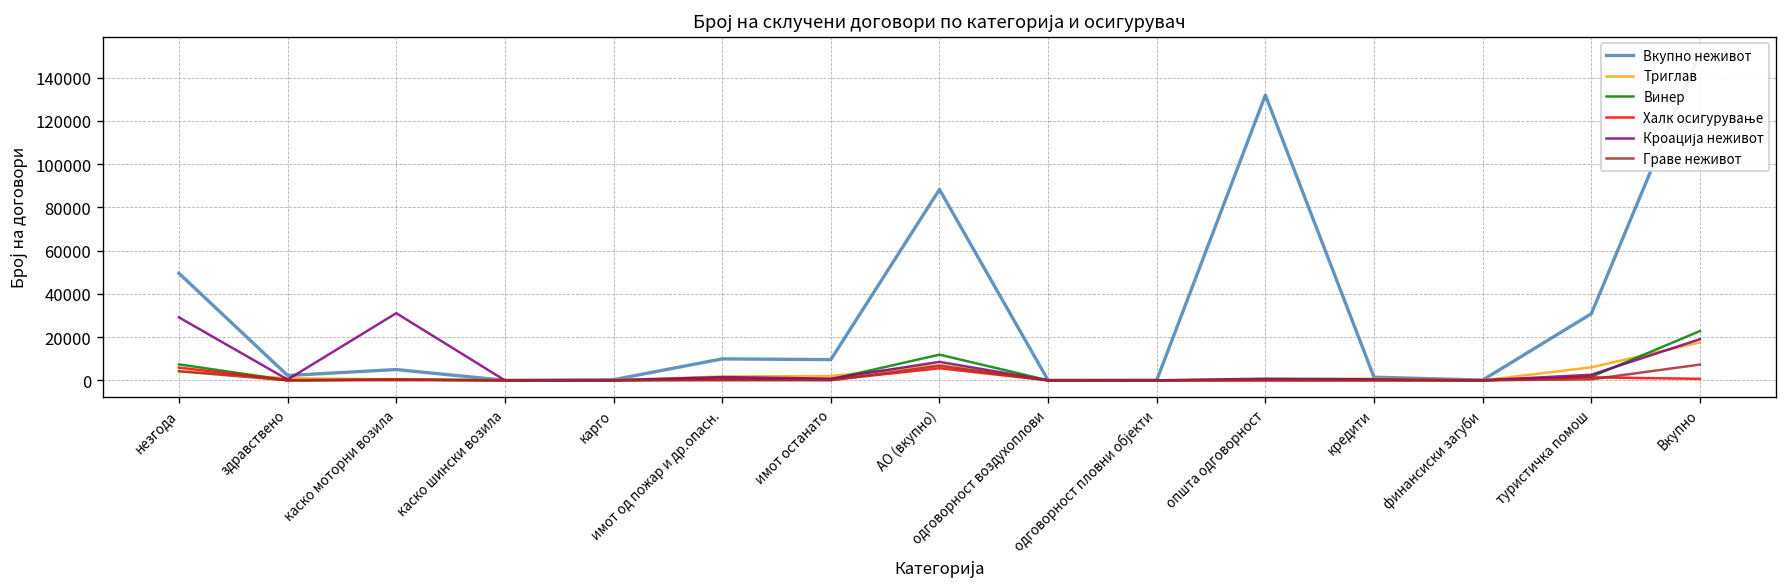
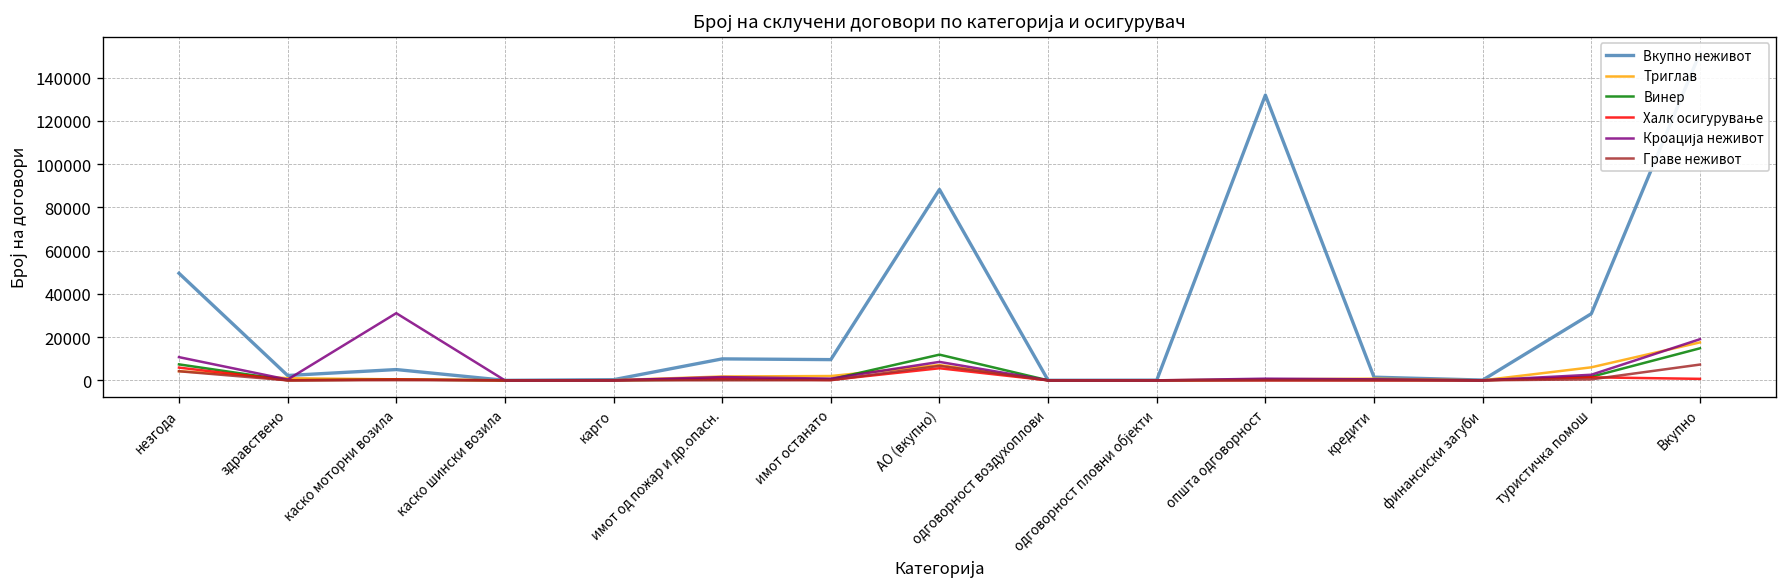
  {
    "Вкупно неживот": {
      "незгода": 50000,
      "каско моторни возила": 5000,
      "имот од пожар и др.опасн.": 10000,
      "имот останато": 10000,
      "АО (вкупно)": 88000,
      "општа одговорност": 132000,
      "туристичка помош": 31000
    },
    "Триглав": {
      "туристичка помош": 6000,
      "Вкупно": 18000
    },
    "Винер": {
      "незгода": 7000,
      "АО (вкупно)": 12000,
-     "Вкупно": 23000
+     "Вкупно": 15000
    },
    "Халк осигурување": {
      "незгода": 6000,
      "Вкупно": 1000
    },
    "Кроација неживот": {
-     "незгода": 29000,
+     "незгода": 11000,
      "каско моторни возила": 31000,
      "АО (вкупно)": 9000,
      "Вкупно": 19000
    },
    "Граве неживот": {
      "Вкупно": 7000
    }
  }
